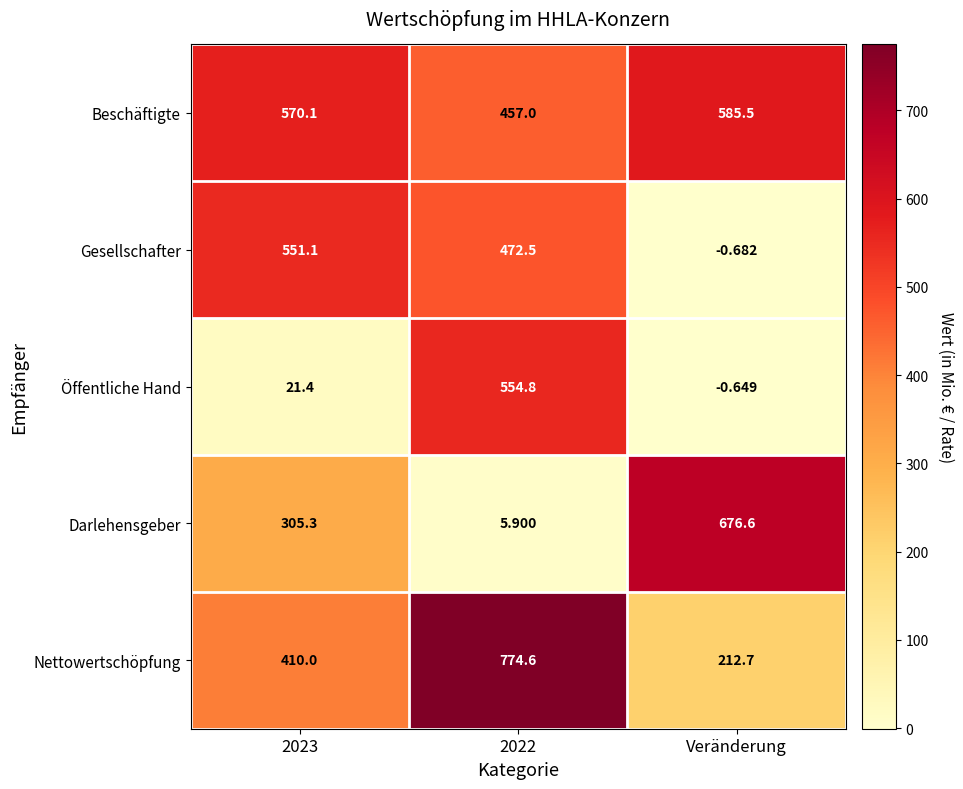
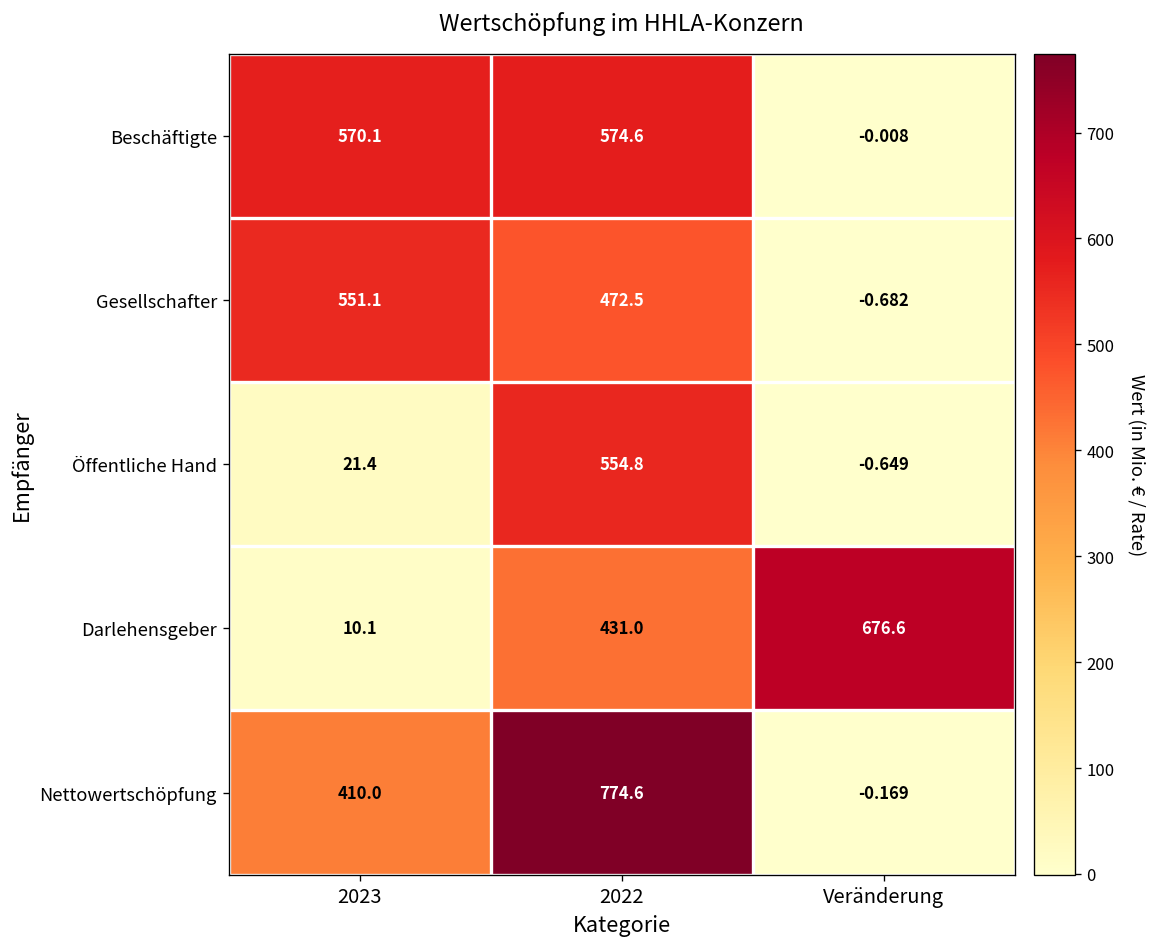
  {
    "Beschäftigte": {
      "2023": 570.1,
-     "2022": 457.0,
-     "Veränderung": 585.5
+     "2022": 574.6,
+     "Veränderung": -0.008
    },
    "Gesellschafter": {
      "2023": 551.1,
      "2022": 472.5,
      "Veränderung": -0.682
    },
    "Öffentliche Hand": {
      "2023": 21.4,
      "2022": 554.8,
      "Veränderung": -0.649
    },
    "Darlehensgeber": {
-     "2023": 305.3,
-     "2022": 5.900,
+     "2023": 10.1,
+     "2022": 431.0,
      "Veränderung": 676.6
    },
    "Nettowertschöpfung": {
      "2023": 410.0,
      "2022": 774.6,
-     "Veränderung": 212.7
+     "Veränderung": -0.169
    }
  }
